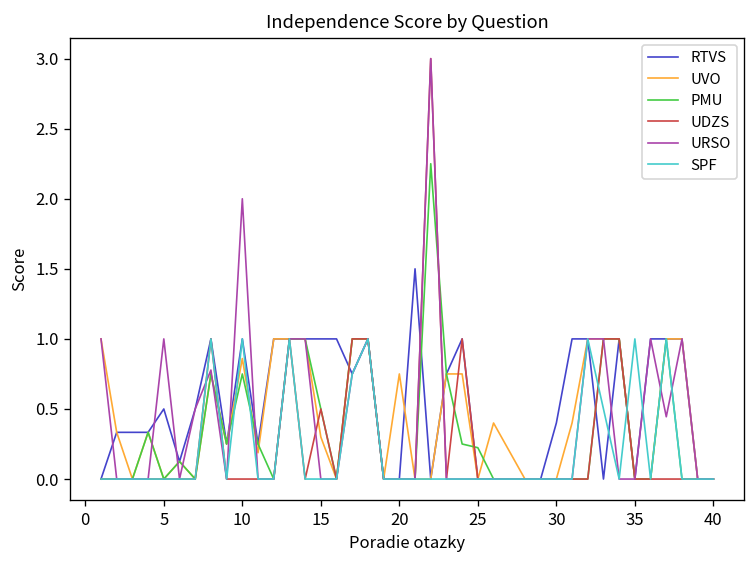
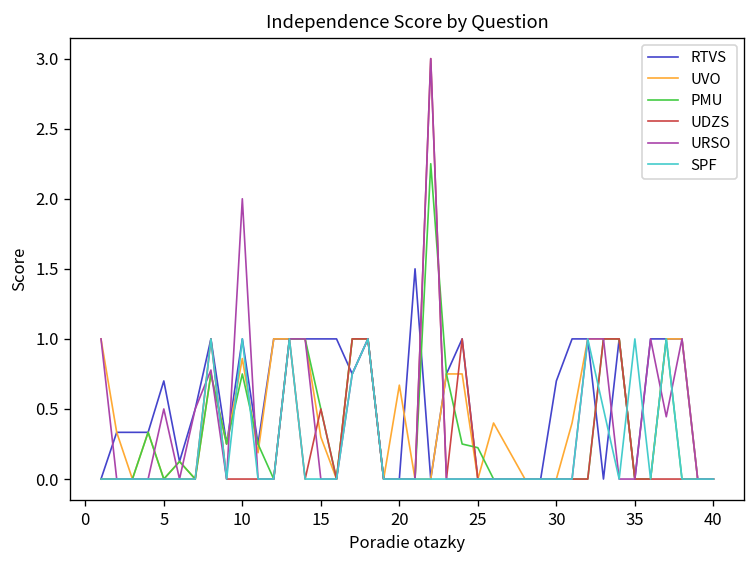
  {
    "RTVS": {
-     "5": 0.5,
+     "5": 0.7,
      "15": 1.0,
-     "30": 0.4
+     "30": 0.7
    },
    "UVO": {
      "10": 0.86,
      "15": 0.30,
-     "20": 0.75
+     "20": 0.67
    },
    "PMU": {
      "10": 0.75,
      "25": 0.22
    },
    "UDZS": {
      "10": 0.00
    },
    "URSO": {
-     "5": 1.0,
+     "5": 0.5,
      "10": 2.0
    },
    "SPF": {
      "35": 1.00
    }
  }
